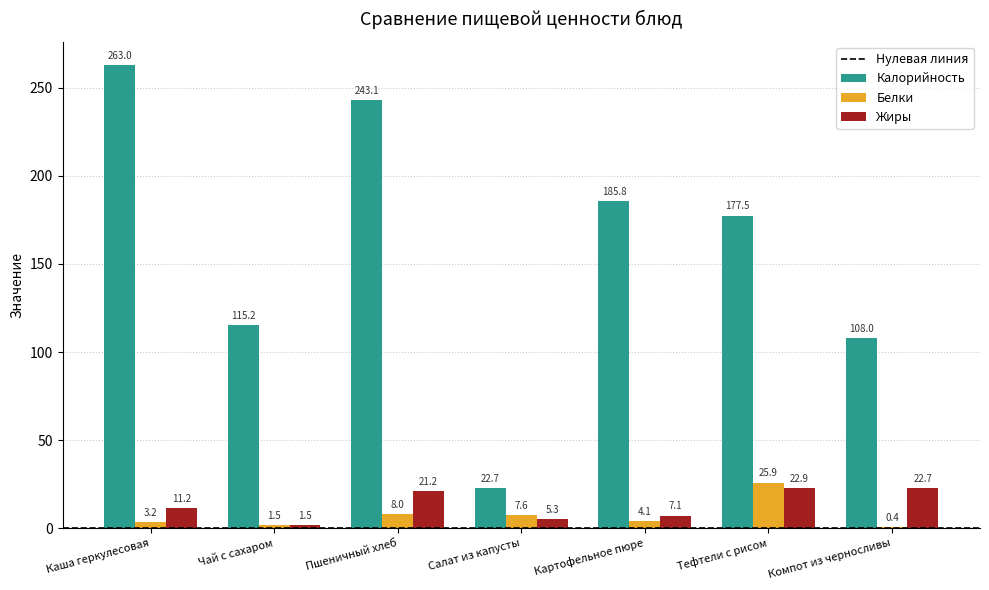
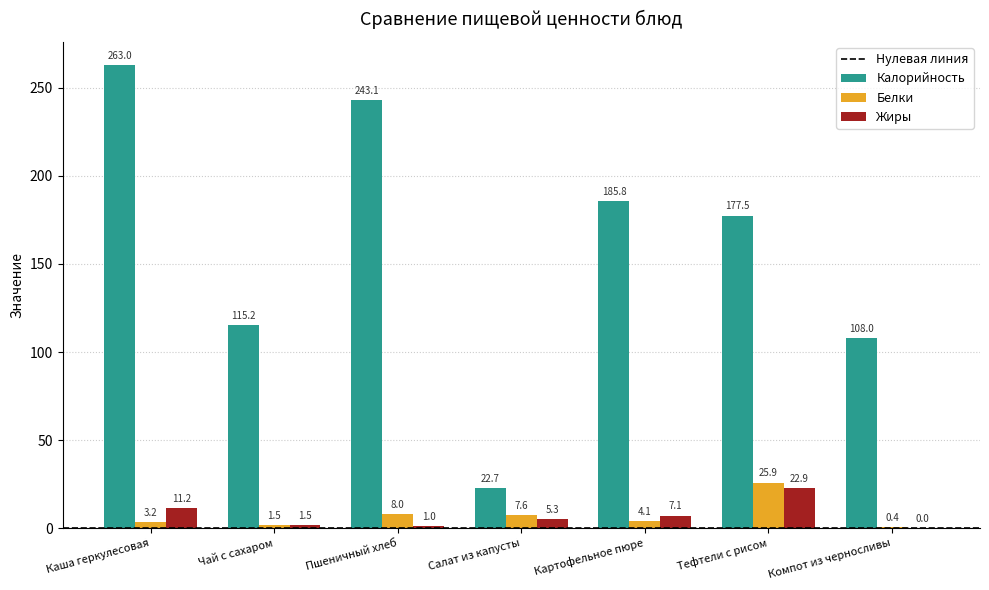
  {
    "Калорийность": {
      "Каша геркулесовая": 263.0,
      "Чай с сахаром": 115.2,
      "Пшеничный хлеб": 243.1,
      "Салат из капусты": 22.7,
      "Картофельное пюре": 185.8,
      "Тефтели с рисом": 177.5,
      "Компот из черносливы": 108.0
    },
    "Белки": {
      "Каша геркулесовая": 3.2,
      "Чай с сахаром": 1.5,
      "Пшеничный хлеб": 8.0,
      "Салат из капусты": 7.6,
      "Картофельное пюре": 4.1,
      "Тефтели с рисом": 25.9,
      "Компот из черносливы": 0.4
    },
    "Жиры": {
      "Каша геркулесовая": 11.2,
      "Чай с сахаром": 1.5,
-     "Пшеничный хлеб": 21.2,
+     "Пшеничный хлеб": 1.0,
      "Салат из капусты": 5.3,
      "Картофельное пюре": 7.1,
      "Тефтели с рисом": 22.9,
-     "Компот из черносливы": 22.7
+     "Компот из черносливы": 0.0
    }
  }
